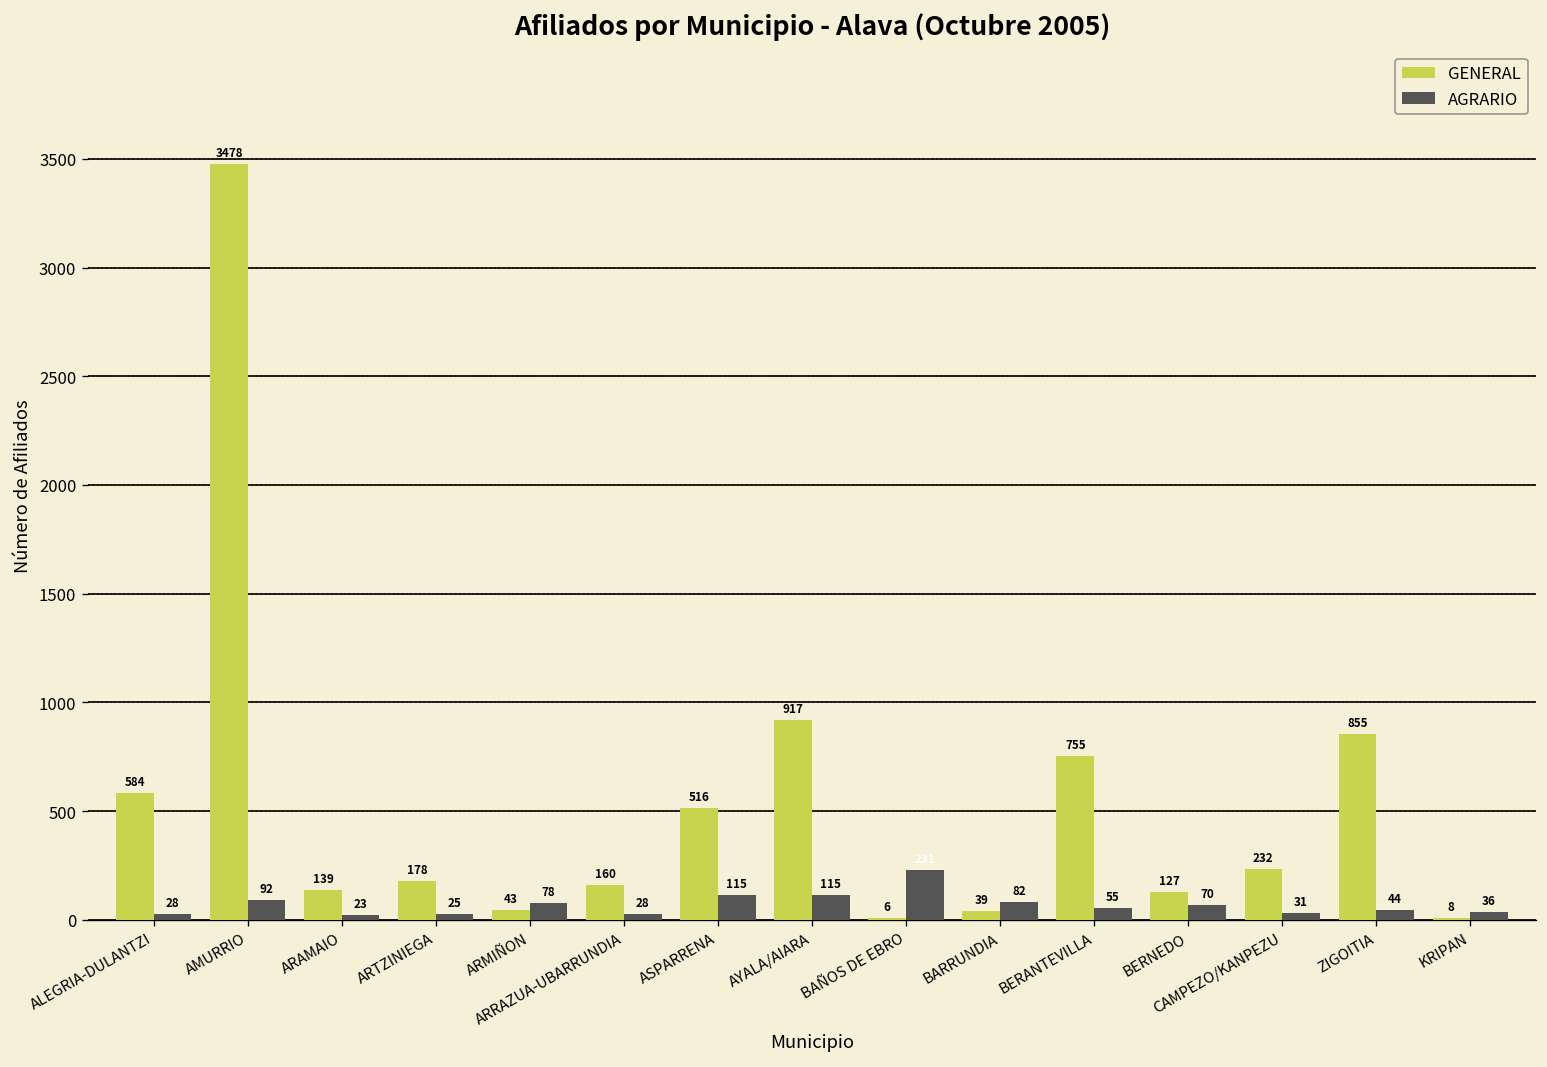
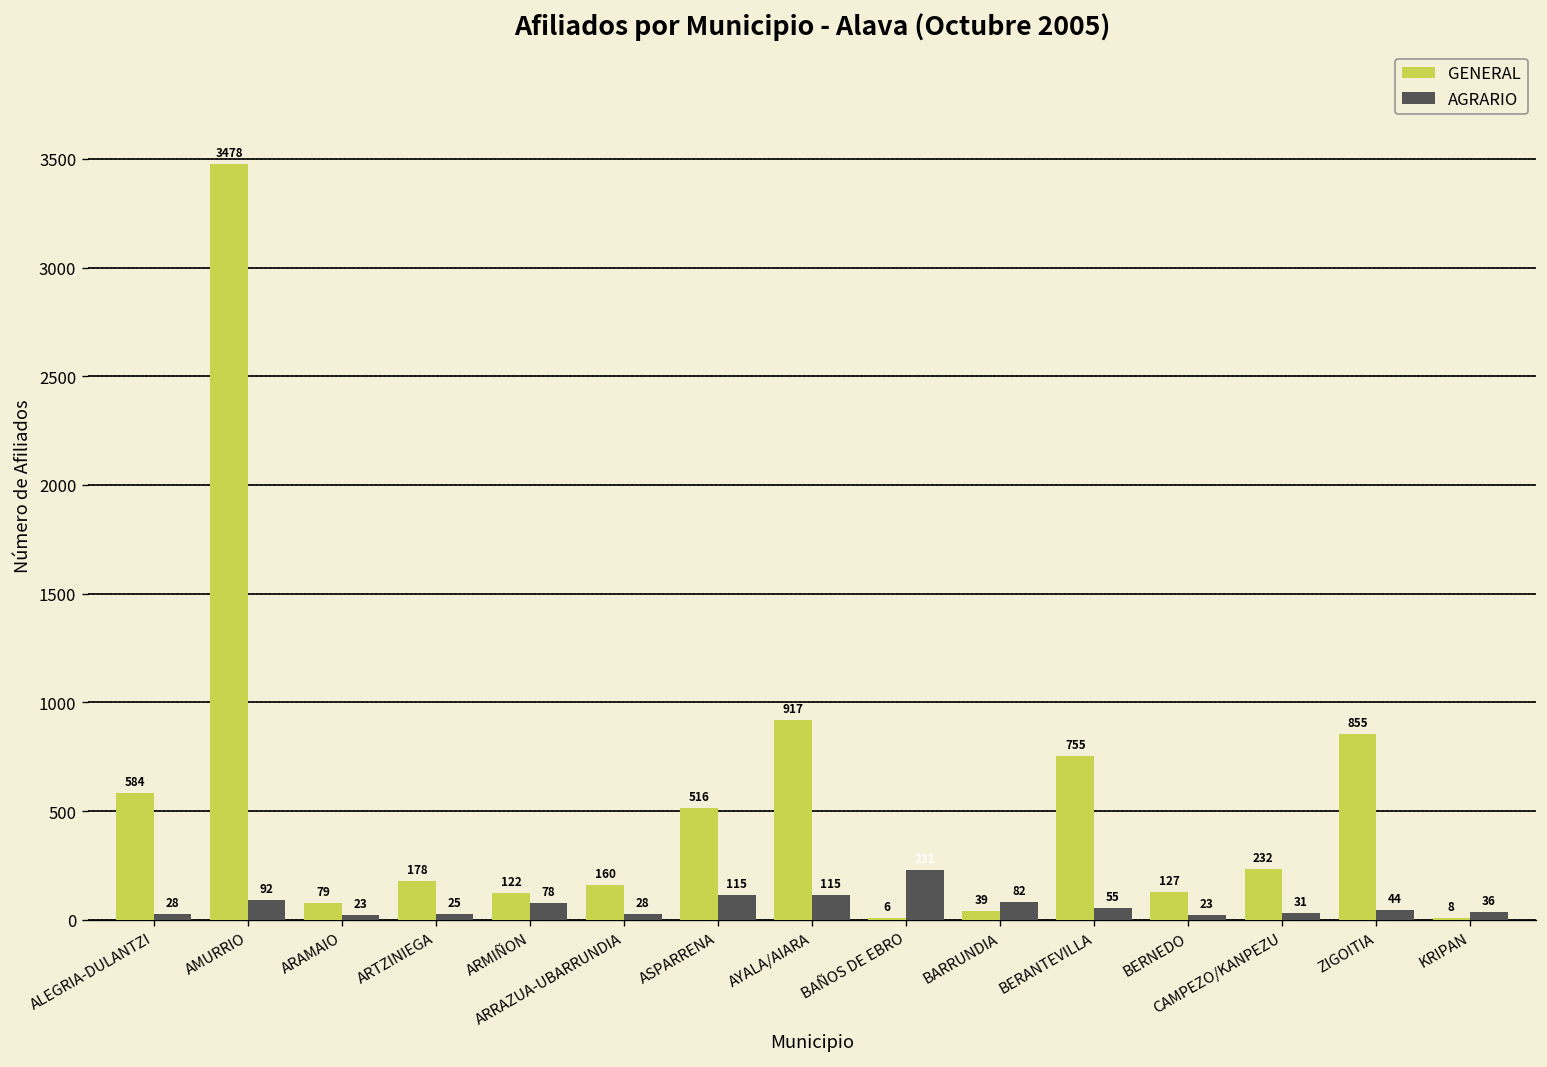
  {
    "GENERAL": {
      "ALEGRIA-DULANTZI": 584,
      "AMURRIO": 3478,
-     "ARAMAIO": 139,
+     "ARAMAIO": 79,
      "ARTZINIEGA": 178,
-     "ARMIÑON": 43,
+     "ARMIÑON": 122,
      "ARRAZUA-UBARRUNDIA": 160,
      "ASPARRENA": 516,
      "AYALA/AIARA": 917,
      "BAÑOS DE EBRO": 6,
      "BARRUNDIA": 39,
      "BERANTEVILLA": 755,
      "BERNEDO": 127,
      "CAMPEZO/KANPEZU": 232,
      "ZIGOITIA": 855,
      "KRIPAN": 8
    },
    "AGRARIO": {
      "ALEGRIA-DULANTZI": 28,
      "AMURRIO": 92,
      "ARAMAIO": 23,
      "ARTZINIEGA": 25,
      "ARMIÑON": 78,
      "ARRAZUA-UBARRUNDIA": 28,
      "ASPARRENA": 115,
      "AYALA/AIARA": 115,
      "BARRUNDIA": 82,
      "BERANTEVILLA": 55,
-     "BERNEDO": 70,
+     "BERNEDO": 23,
      "CAMPEZO/KANPEZU": 31,
      "ZIGOITIA": 44,
      "KRIPAN": 36
    }
  }
